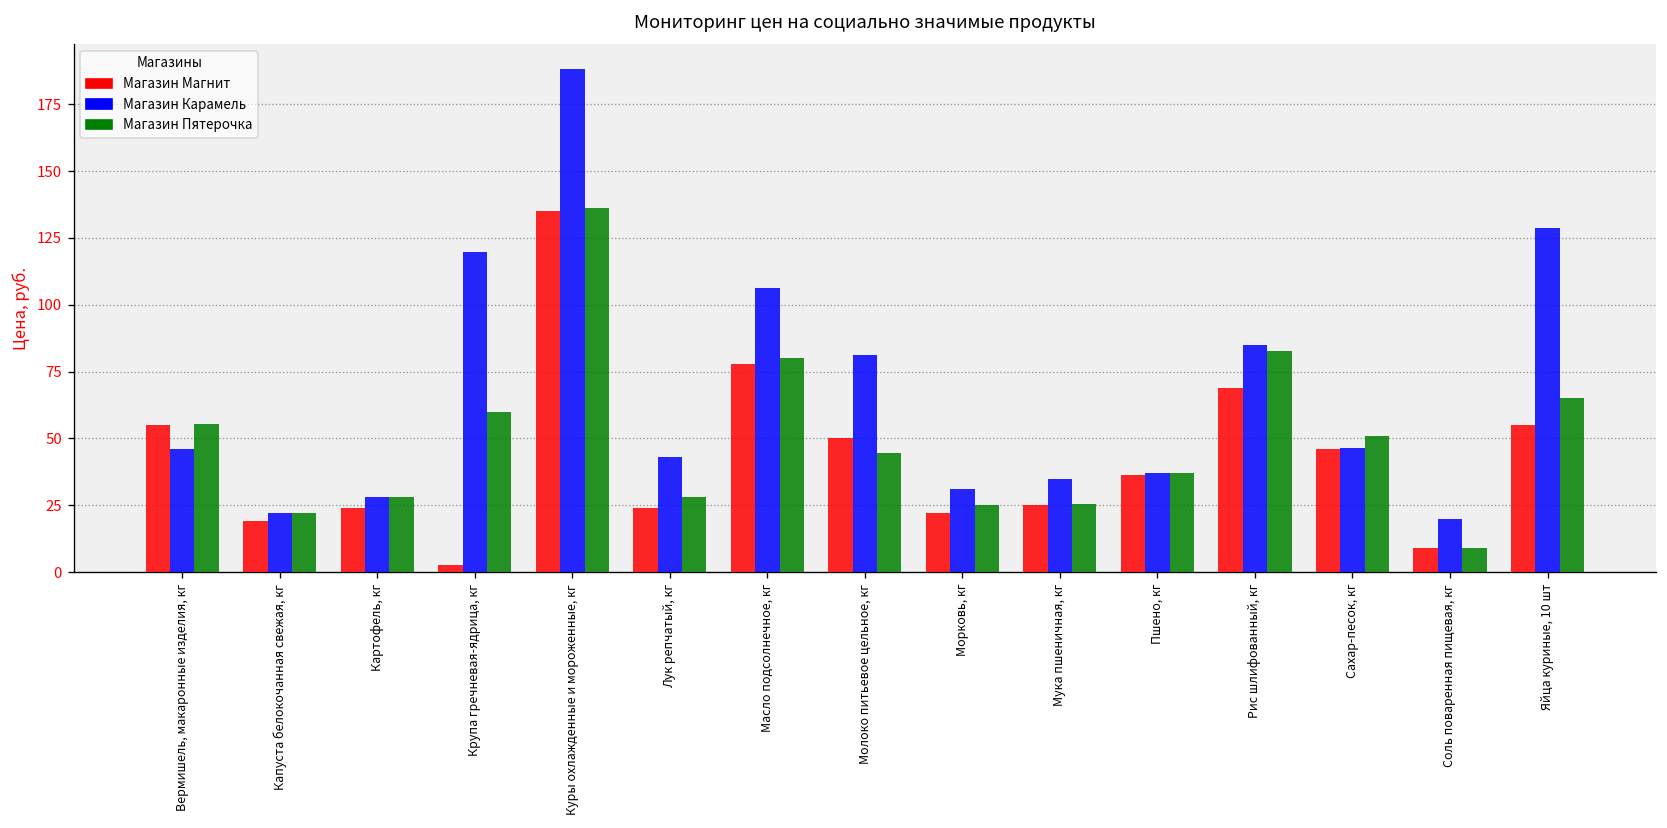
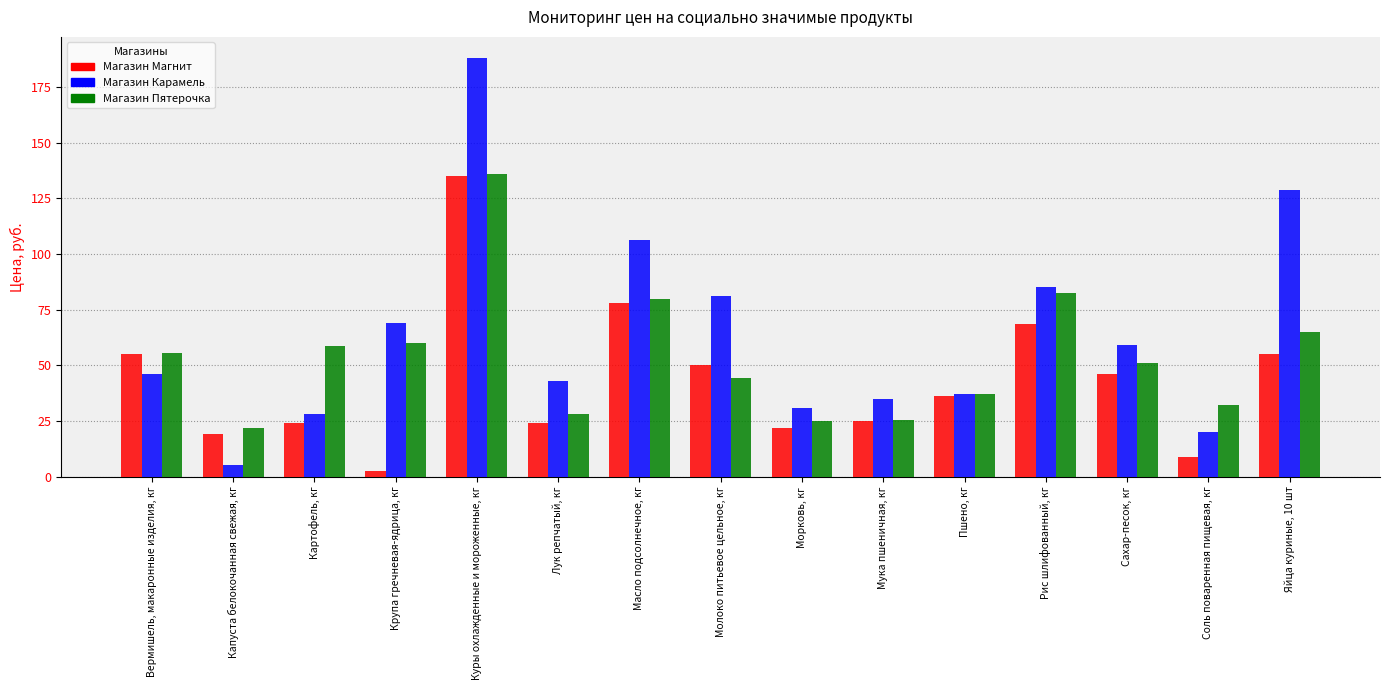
  {
    "Магазин Магнит": {
      "Вермишель, макаронные изделия, кг": 55,
      "Капуста белокочанная свежая, кг": 19,
      "Картофель, кг": 24,
      "Крупа гречневая-ядрица, кг": 3,
      "Куры охлажденные и мороженные, кг": 135,
      "Лук репчатый, кг": 24,
      "Масло подсолнечное, кг": 78,
      "Молоко питьевое цельное, кг": 50,
      "Морковь, кг": 22,
      "Мука пшеничная, кг": 25,
      "Пшено, кг": 36,
      "Рис шлифованный, кг": 69,
      "Сахар-песок, кг": 46,
      "Соль поваренная пищевая, кг": 9,
      "Яйца куриные, 10 шт": 55
    },
    "Магазин Карамель": {
      "Вермишель, макаронные изделия, кг": 46,
-     "Капуста белокочанная свежая, кг": 22,
+     "Капуста белокочанная свежая, кг": 5,
      "Картофель, кг": 28,
-     "Крупа гречневая-ядрица, кг": 120,
+     "Крупа гречневая-ядрица, кг": 69,
      "Куры охлажденные и мороженные, кг": 188,
      "Лук репчатый, кг": 43,
      "Масло подсолнечное, кг": 106,
      "Молоко питьевое цельное, кг": 81,
      "Морковь, кг": 31,
      "Мука пшеничная, кг": 35,
      "Пшено, кг": 37,
      "Рис шлифованный, кг": 85,
-     "Сахар-песок, кг": 46,
+     "Сахар-песок, кг": 59,
      "Соль поваренная пищевая, кг": 20,
      "Яйца куриные, 10 шт": 129
    },
    "Магазин Пятерочка": {
      "Вермишель, макаронные изделия, кг": 55,
      "Капуста белокочанная свежая, кг": 22,
-     "Картофель, кг": 28,
+     "Картофель, кг": 59,
      "Крупа гречневая-ядрица, кг": 60,
      "Куры охлажденные и мороженные, кг": 136,
      "Лук репчатый, кг": 28,
      "Масло подсолнечное, кг": 80,
      "Молоко питьевое цельное, кг": 44,
      "Морковь, кг": 25,
      "Мука пшеничная, кг": 26,
      "Пшено, кг": 37,
      "Рис шлифованный, кг": 83,
      "Сахар-песок, кг": 51,
-     "Соль поваренная пищевая, кг": 9,
+     "Соль поваренная пищевая, кг": 32,
      "Яйца куриные, 10 шт": 65
    }
  }
